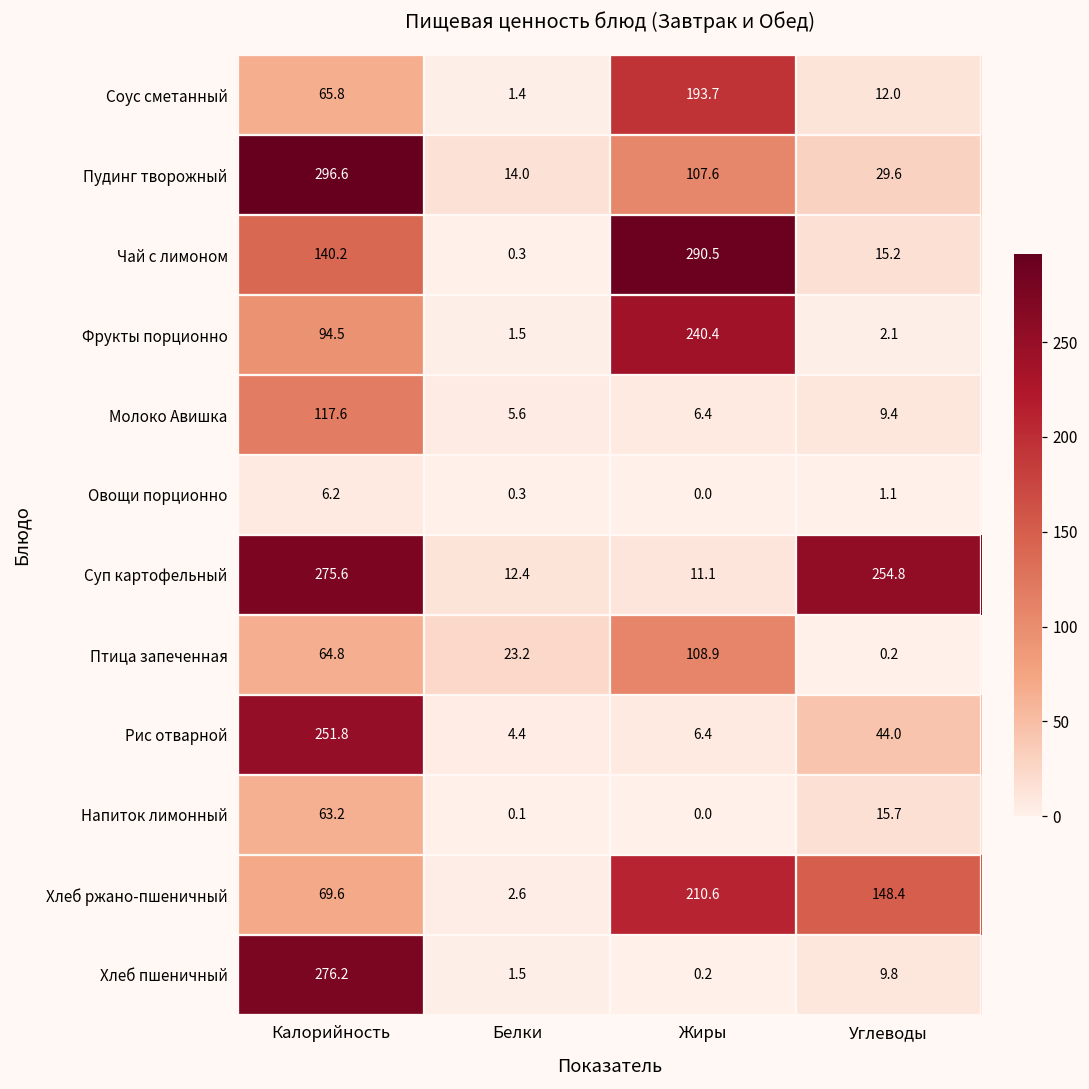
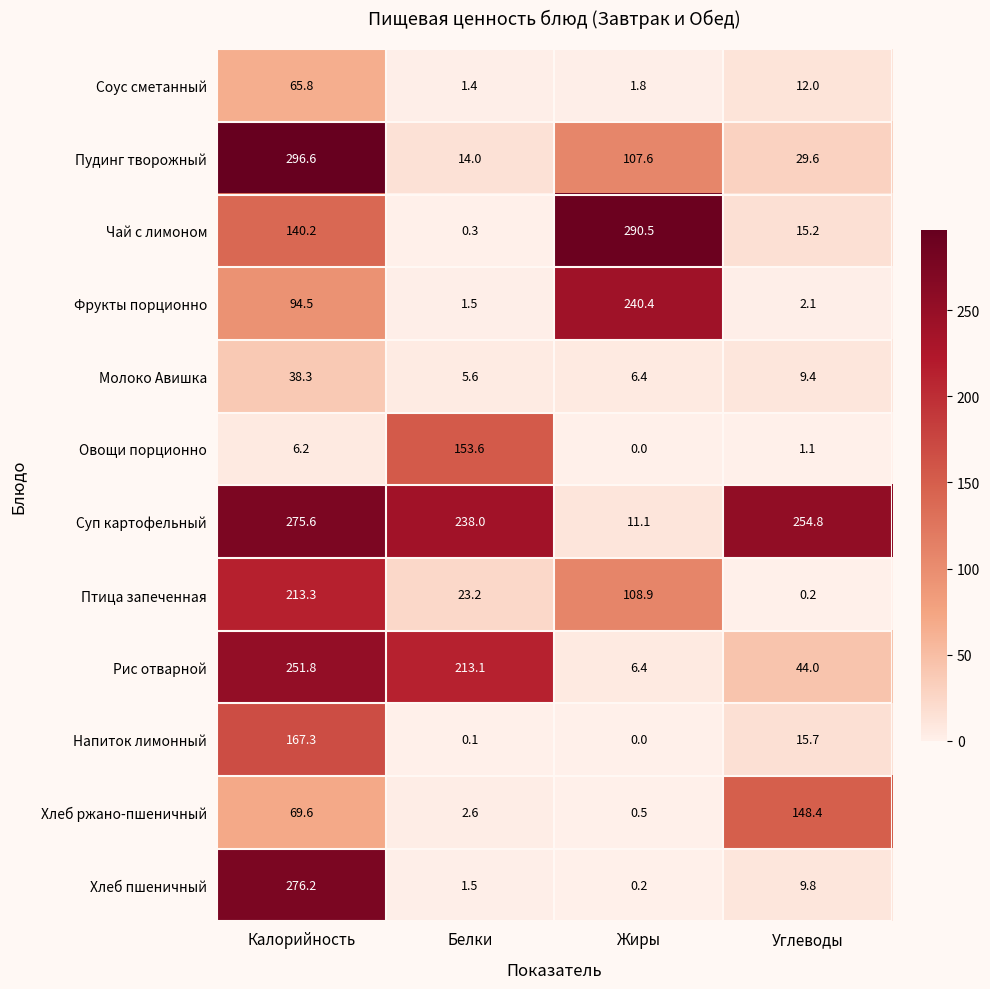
  {
    "Соус сметанный": {
      "Калорийность": 65.8,
      "Белки": 1.4,
-     "Жиры": 193.7,
+     "Жиры": 1.8,
      "Углеводы": 12.0
    },
    "Пудинг творожный": {
      "Калорийность": 296.6,
      "Белки": 14.0,
      "Жиры": 107.6,
      "Углеводы": 29.6
    },
    "Чай с лимоном": {
      "Калорийность": 140.2,
      "Белки": 0.3,
      "Жиры": 290.5,
      "Углеводы": 15.2
    },
    "Фрукты порционно": {
      "Калорийность": 94.5,
      "Белки": 1.5,
      "Жиры": 240.4,
      "Углеводы": 2.1
    },
    "Молоко Авишка": {
-     "Калорийность": 117.6,
+     "Калорийность": 38.3,
      "Белки": 5.6,
      "Жиры": 6.4,
      "Углеводы": 9.4
    },
    "Овощи порционно": {
      "Калорийность": 6.2,
-     "Белки": 0.3,
+     "Белки": 153.6,
      "Жиры": 0.0,
      "Углеводы": 1.1
    },
    "Суп картофельный": {
      "Калорийность": 275.6,
-     "Белки": 12.4,
+     "Белки": 238.0,
      "Жиры": 11.1,
      "Углеводы": 254.8
    },
    "Птица запеченная": {
-     "Калорийность": 64.8,
+     "Калорийность": 213.3,
      "Белки": 23.2,
      "Жиры": 108.9,
      "Углеводы": 0.2
    },
    "Рис отварной": {
      "Калорийность": 251.8,
-     "Белки": 4.4,
+     "Белки": 213.1,
      "Жиры": 6.4,
      "Углеводы": 44.0
    },
    "Напиток лимонный": {
-     "Калорийность": 63.2,
+     "Калорийность": 167.3,
      "Белки": 0.1,
      "Жиры": 0.0,
      "Углеводы": 15.7
    },
    "Хлеб ржано-пшеничный": {
      "Калорийность": 69.6,
      "Белки": 2.6,
-     "Жиры": 210.6,
+     "Жиры": 0.5,
      "Углеводы": 148.4
    },
    "Хлеб пшеничный": {
      "Калорийность": 276.2,
      "Белки": 1.5,
      "Жиры": 0.2,
      "Углеводы": 9.8
    }
  }
